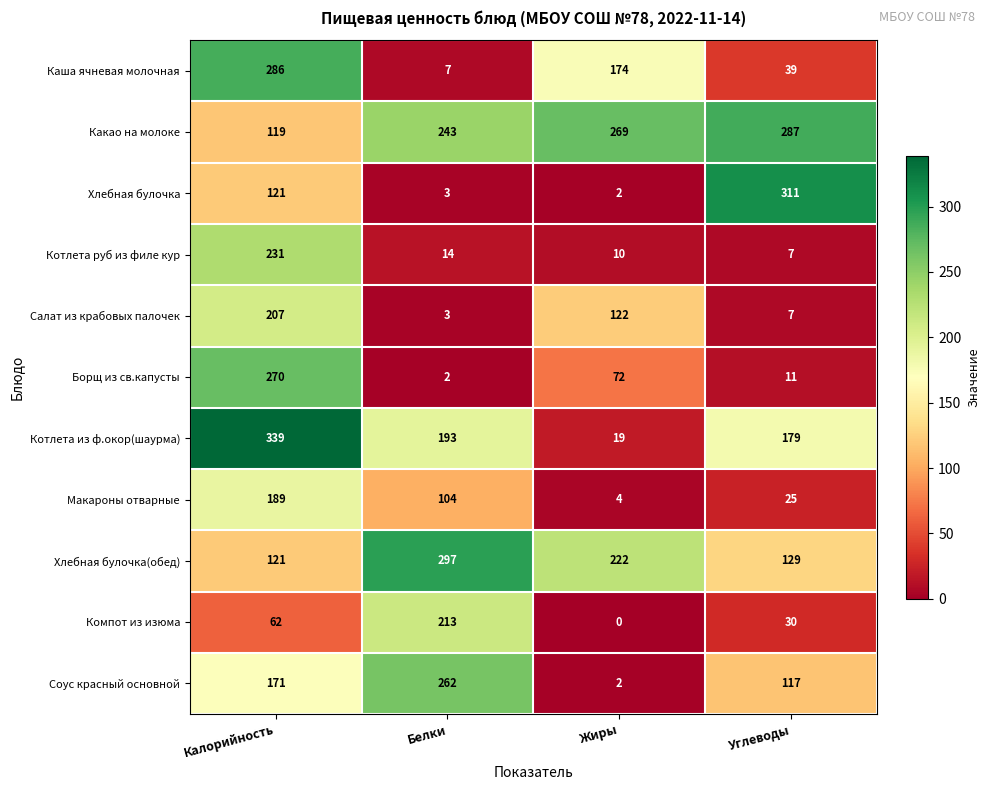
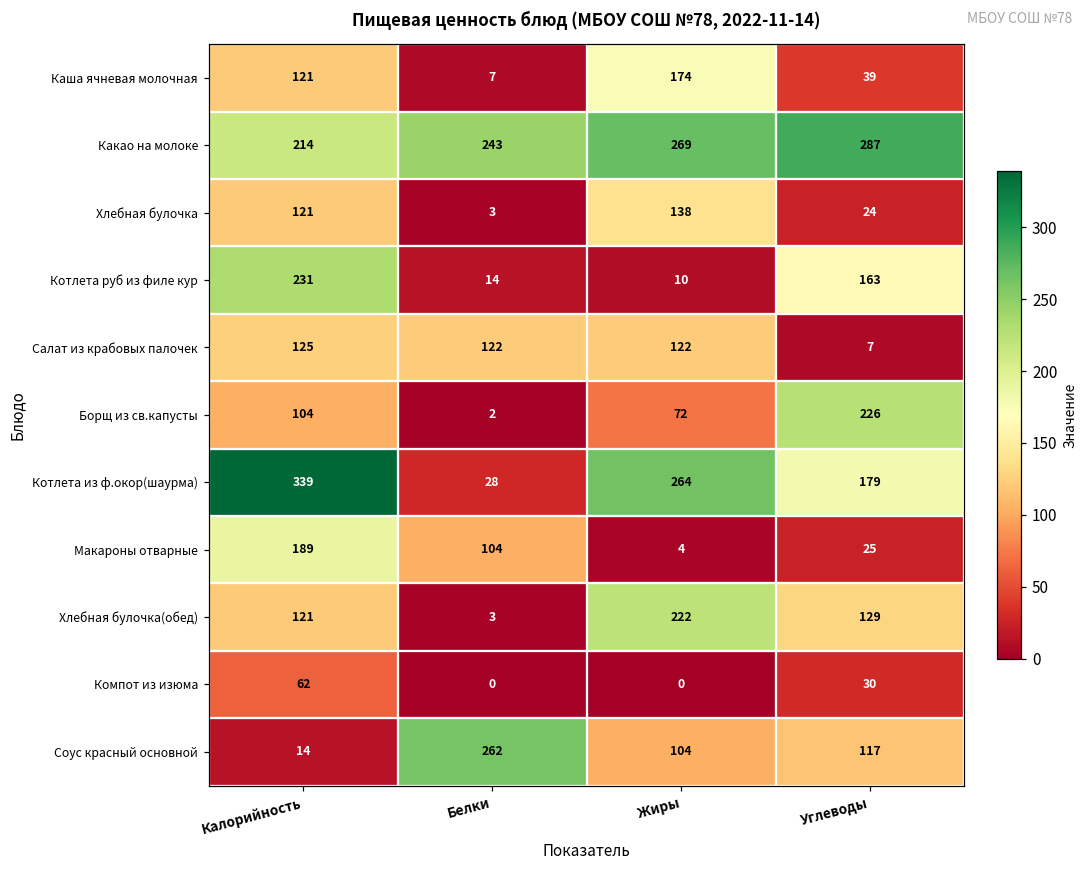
  {
    "Каша ячневая молочная": {
-     "Калорийность": 286,
+     "Калорийность": 121,
      "Белки": 7,
      "Жиры": 174,
      "Углеводы": 39
    },
    "Какао на молоке": {
-     "Калорийность": 119,
+     "Калорийность": 214,
      "Белки": 243,
      "Жиры": 269,
      "Углеводы": 287
    },
    "Хлебная булочка": {
      "Калорийность": 121,
      "Белки": 3,
-     "Жиры": 2,
-     "Углеводы": 311
+     "Жиры": 138,
+     "Углеводы": 24
    },
    "Котлета руб из филе кур": {
      "Калорийность": 231,
      "Белки": 14,
      "Жиры": 10,
-     "Углеводы": 7
+     "Углеводы": 163
    },
    "Салат из крабовых палочек": {
-     "Калорийность": 207,
-     "Белки": 3,
+     "Калорийность": 125,
+     "Белки": 122,
      "Жиры": 122,
      "Углеводы": 7
    },
    "Борщ из св.капусты": {
-     "Калорийность": 270,
+     "Калорийность": 104,
      "Белки": 2,
      "Жиры": 72,
-     "Углеводы": 11
+     "Углеводы": 226
    },
    "Котлета из ф.окор(шаурма)": {
      "Калорийность": 339,
-     "Белки": 193,
-     "Жиры": 19,
+     "Белки": 28,
+     "Жиры": 264,
      "Углеводы": 179
    },
    "Макароны отварные": {
      "Калорийность": 189,
      "Белки": 104,
      "Жиры": 4,
      "Углеводы": 25
    },
    "Хлебная булочка(обед)": {
      "Калорийность": 121,
-     "Белки": 297,
+     "Белки": 3,
      "Жиры": 222,
      "Углеводы": 129
    },
    "Компот из изюма": {
      "Калорийность": 62,
-     "Белки": 213,
+     "Белки": 0,
      "Жиры": 0,
      "Углеводы": 30
    },
    "Соус красный основной": {
-     "Калорийность": 171,
+     "Калорийность": 14,
      "Белки": 262,
-     "Жиры": 2,
+     "Жиры": 104,
      "Углеводы": 117
    }
  }
